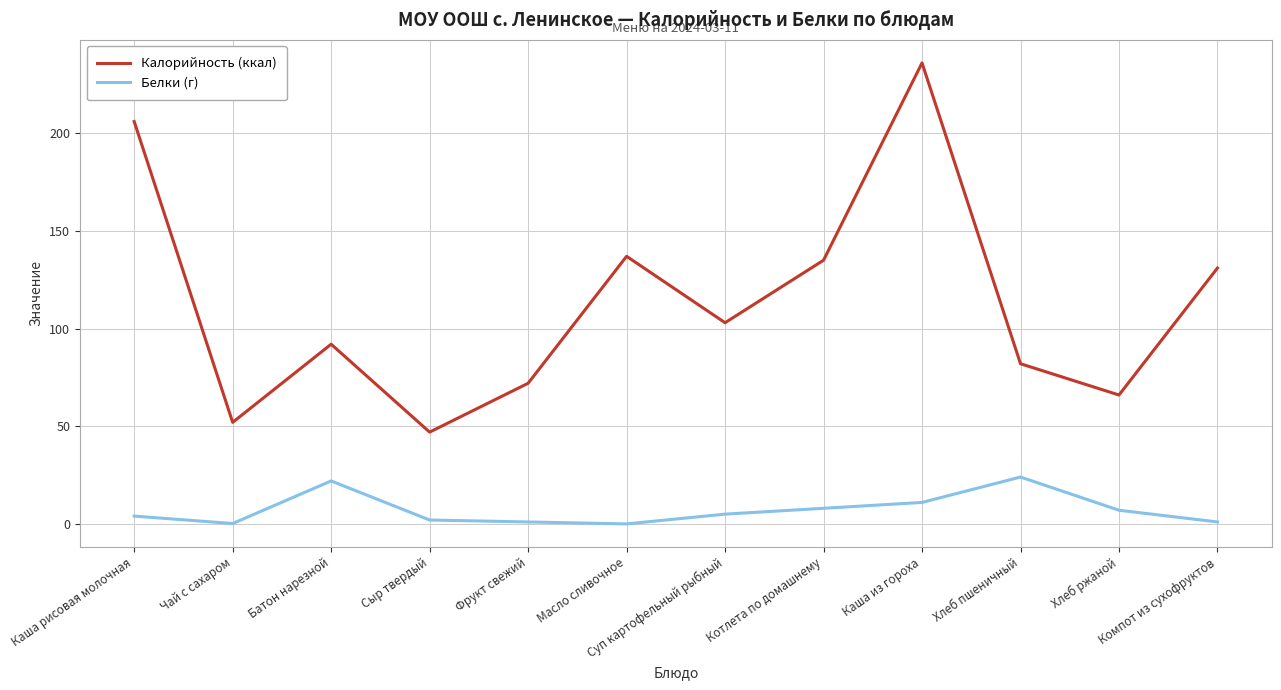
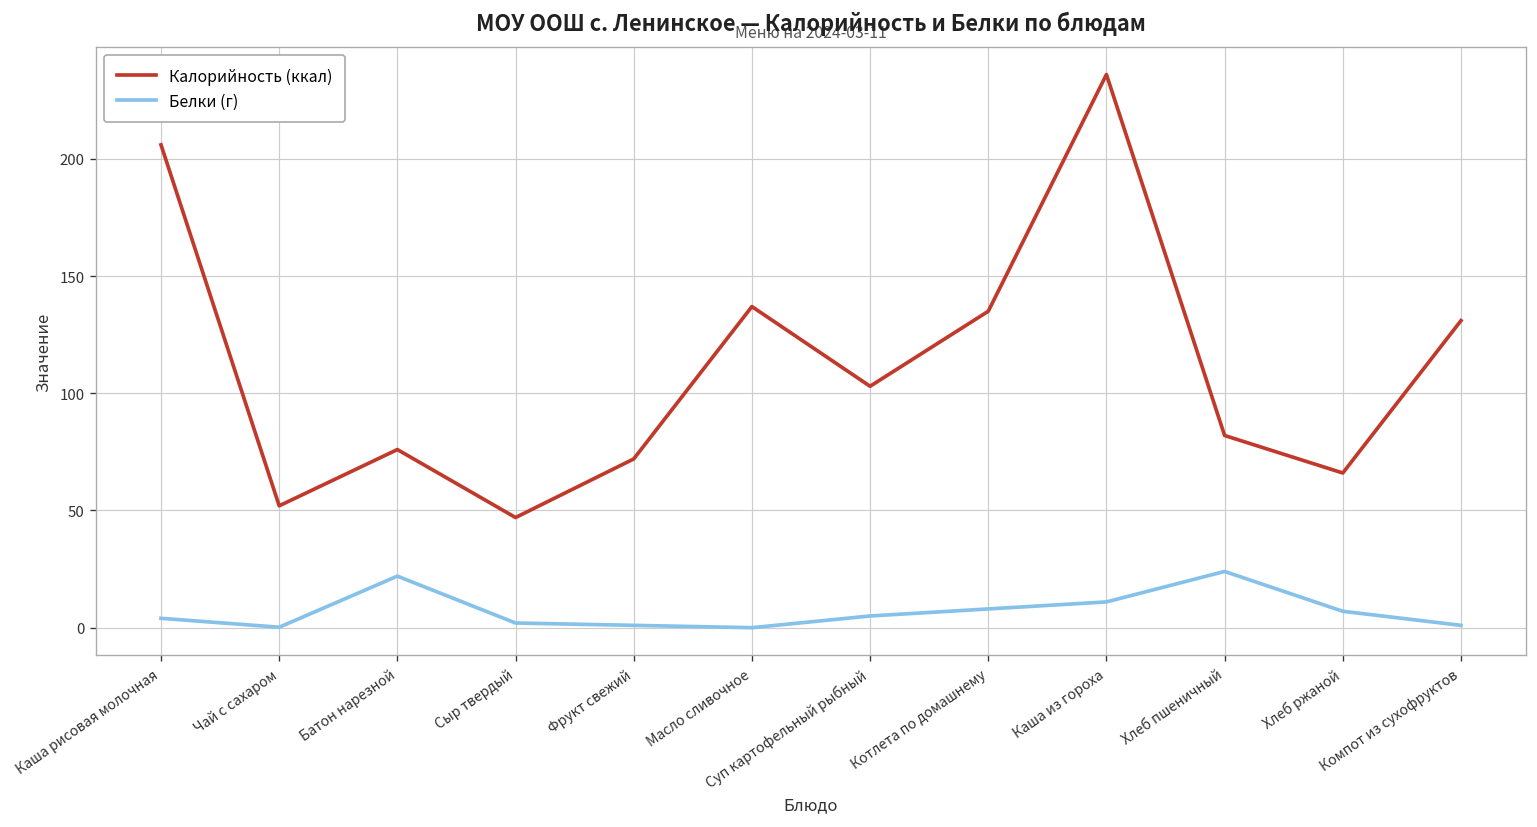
  {
    "Калорийность (ккал)": {
      "Каша рисовая молочная": 206,
      "Чай с сахаром": 52,
-     "Батон нарезной": 92,
+     "Батон нарезной": 76,
      "Сыр твердый": 47,
      "Фрукт свежий": 72,
      "Масло сливочное": 137,
      "Суп картофельный рыбный": 103,
      "Котлета по домашнему": 135,
      "Каша из гороха": 236,
      "Хлеб пшеничный": 82,
      "Хлеб ржаной": 66,
      "Компот из сухофруктов": 131
    },
    "Белки (г)": {
      "Каша рисовая молочная": 4,
      "Чай с сахаром": 0,
      "Батон нарезной": 22,
      "Сыр твердый": 2,
      "Фрукт свежий": 1,
      "Масло сливочное": 0,
      "Суп картофельный рыбный": 5,
      "Котлета по домашнему": 8,
      "Каша из гороха": 11,
      "Хлеб пшеничный": 24,
      "Хлеб ржаной": 7,
      "Компот из сухофруктов": 1
    }
  }
